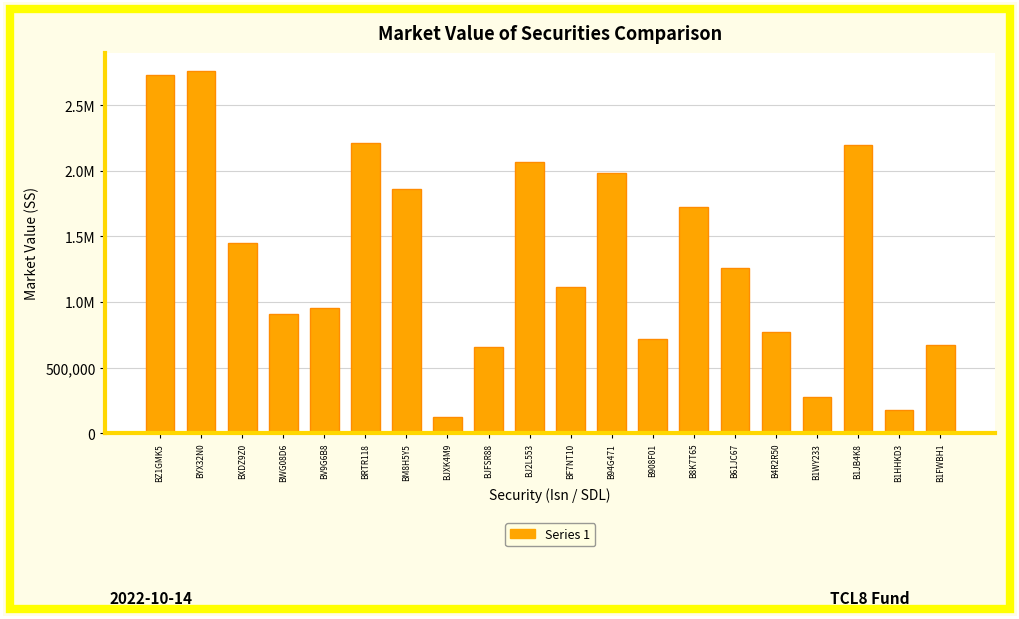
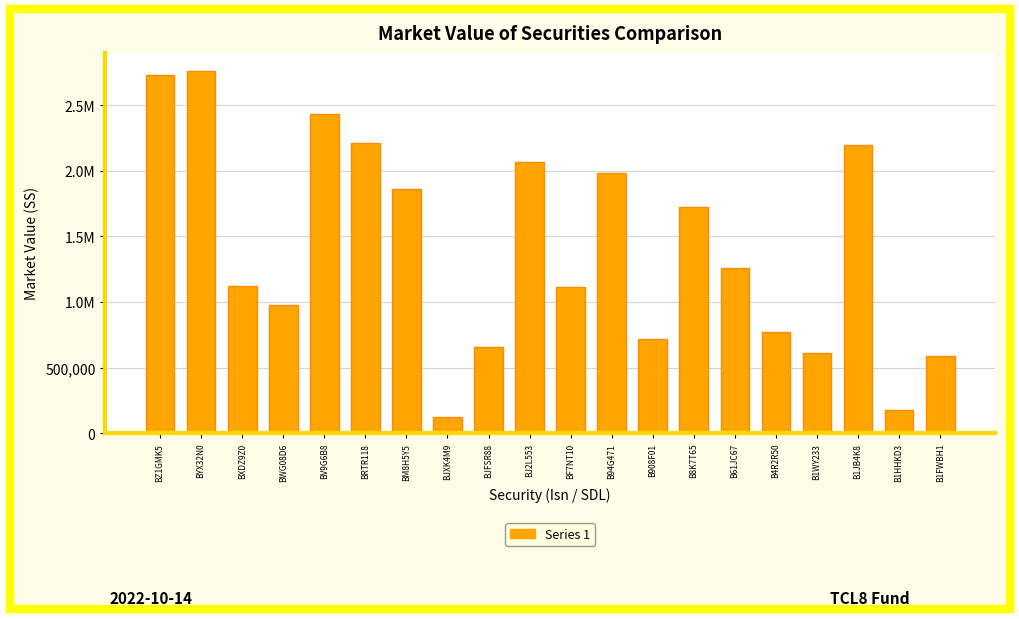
  {
    "BZ1GMK5": "2,730,000",
    "BYX32N0": "2,760,000",
-   "BXDZ9Z0": "1,450,000",
-   "BWG08D6": "910,000",
-   "BV9G6B8": "960,000",
+   "BXDZ9Z0": "1,120,000",
+   "BWG08D6": "970,000",
+   "BV9G6B8": "2,430,000",
    "BRTR118": "2,210,000",
    "BM8H5Y5": "1,860,000",
    "BJXK4M9": "120,000",
    "BJFSR88": "660,000",
    "BJ2L553": "2,070,000",
    "BF7NT10": "1,110,000",
    "B94G471": "1,990,000",
    "B908F01": "720,000",
    "B8K7T65": "1,720,000",
    "B61JC67": "1,260,000",
    "B4R2R50": "770,000",
-   "B1WY233": "270,000",
+   "B1WY233": "610,000",
    "B1JB4K8": "2,200,000",
    "B1HHKD3": "180,000",
-   "B1FWBH1": "670,000"
+   "B1FWBH1": "590,000"
  }
